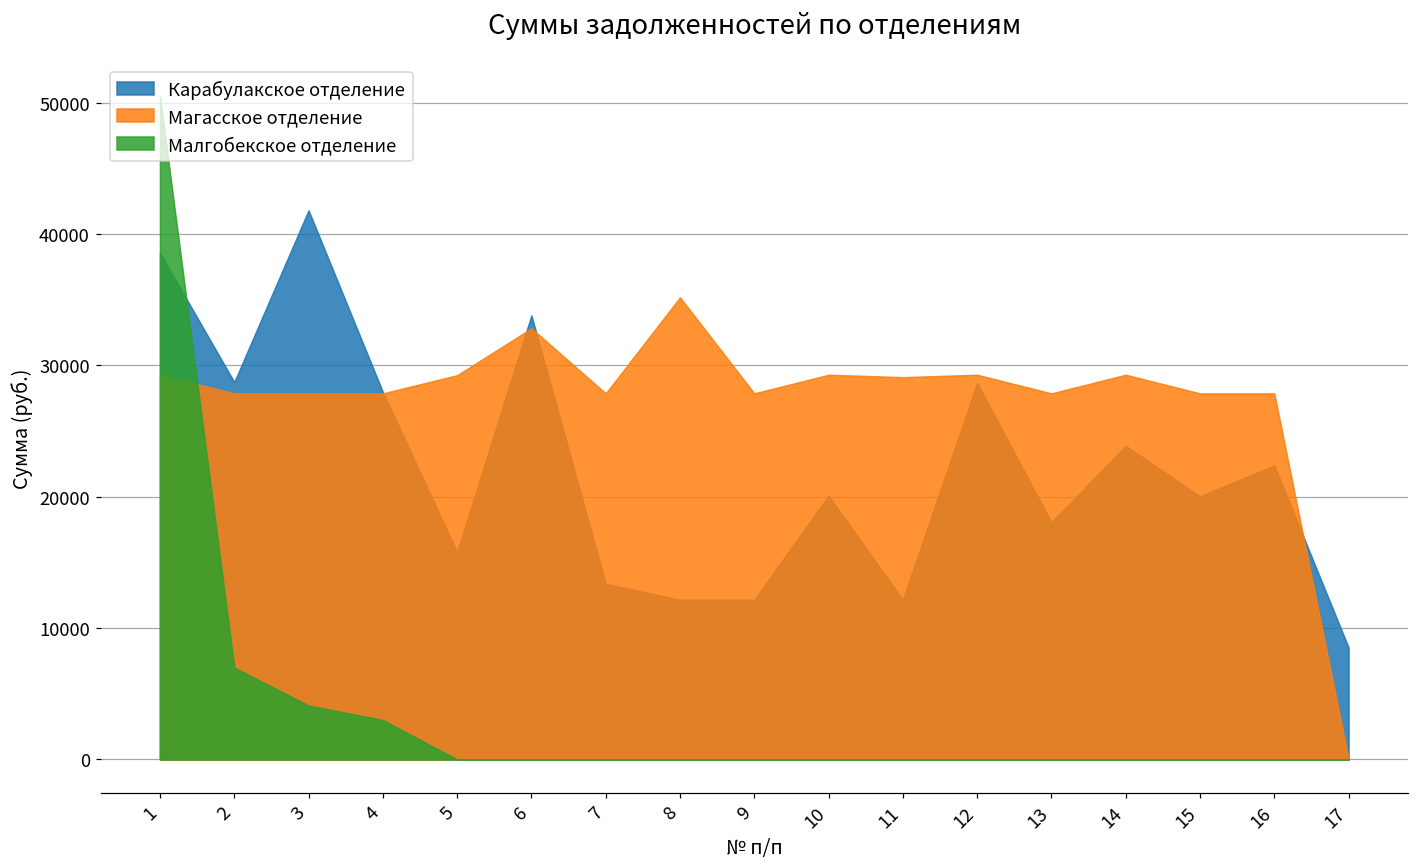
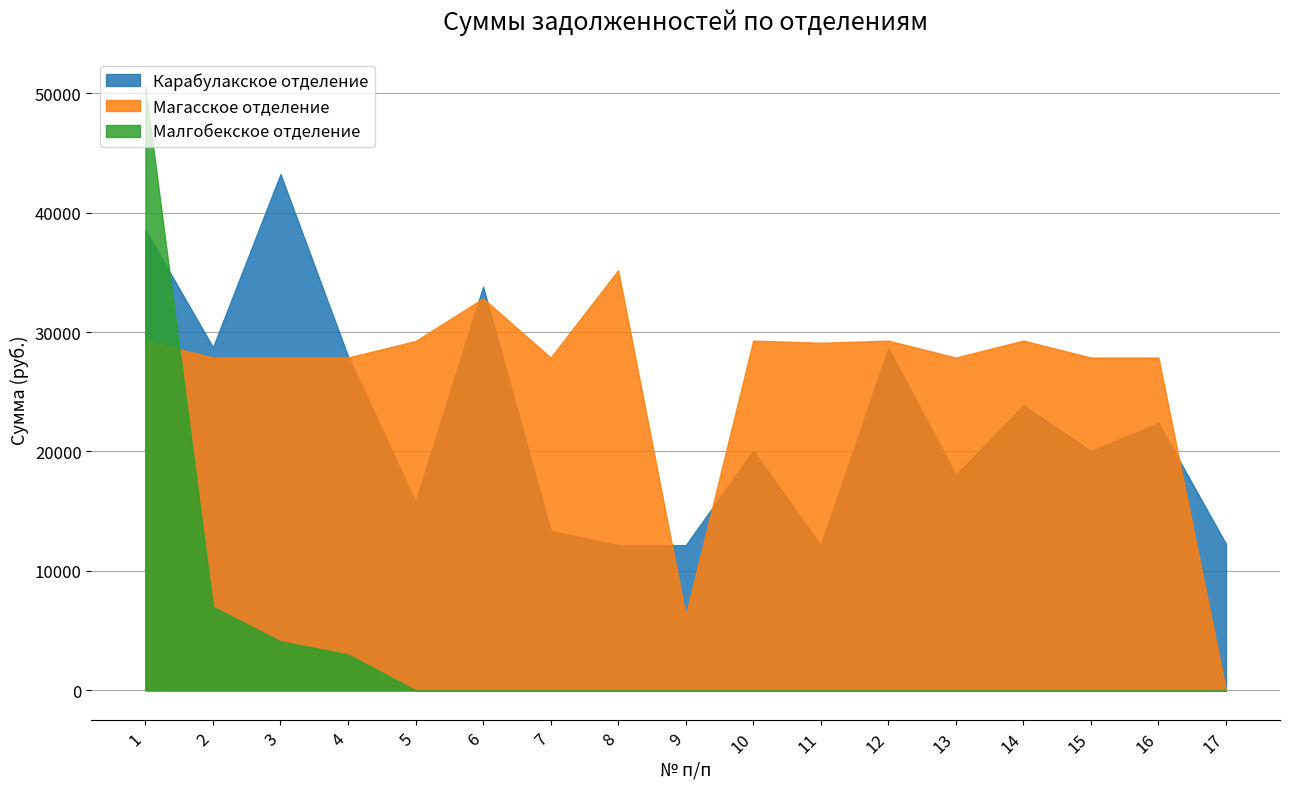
  {
    "Карабулакское отделение": {
      "1": 38600,
      "2": 28700,
-     "3": 41800,
+     "3": 43200,
      "5": 15800,
      "6": 33800,
      "7": 13400,
      "8": 12200,
      "9": 12200,
      "10": 20100,
      "11": 12200,
      "12": 28600,
      "13": 18000,
      "14": 23900,
      "15": 20000,
      "16": 22400,
-     "17": 8500
+     "17": 12300
    },
    "Магасское отделение": {
      "1": 29300,
      "2": 27900,
      "3": 27900,
      "5": 29200,
      "6": 32800,
      "7": 27900,
      "8": 35200,
-     "9": 27900,
+     "9": 6300,
      "10": 29300,
      "11": 29100,
      "12": 29300,
      "13": 27900,
      "14": 29300,
      "15": 27900,
      "16": 27900
    },
    "Малгобекское отделение": {
      "2": 7000,
      "3": 4100,
      "4": 3000,
      "5": 0,
      "6": 0,
      "7": 0,
      "8": 0,
      "9": 0,
      "10": 0,
      "11": 0,
      "12": 0,
      "13": 0,
      "14": 0,
      "15": 0,
      "16": 0
    }
  }
